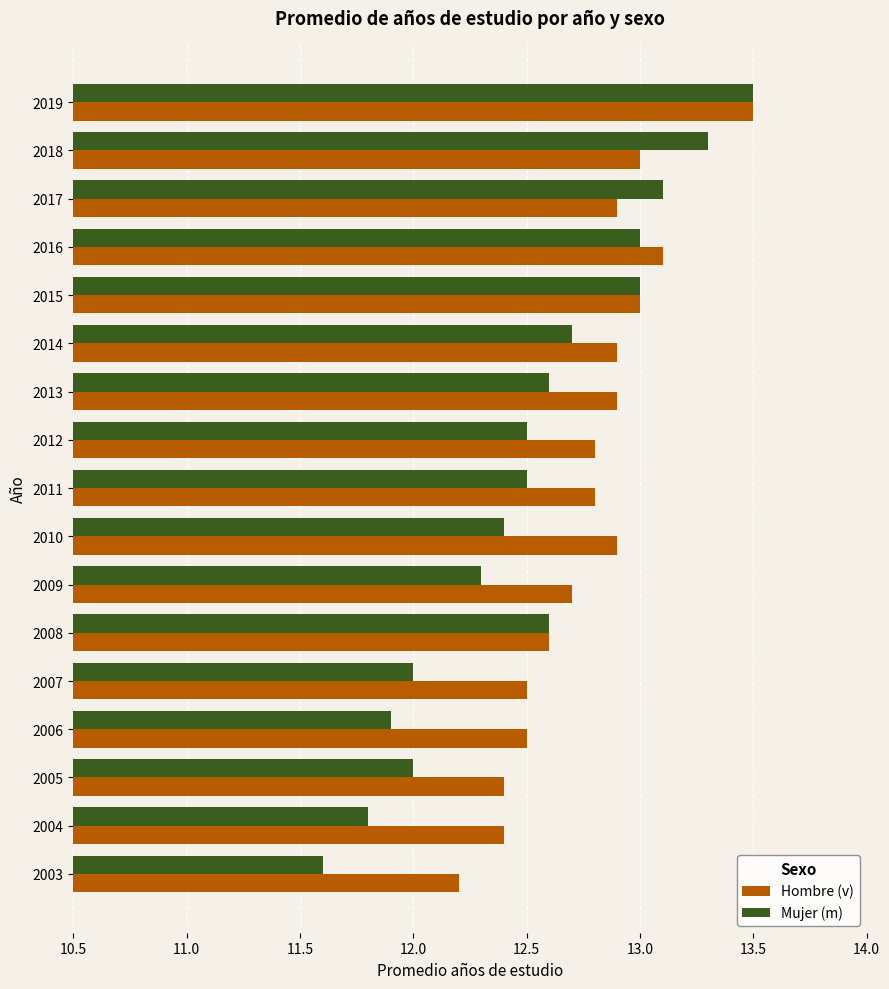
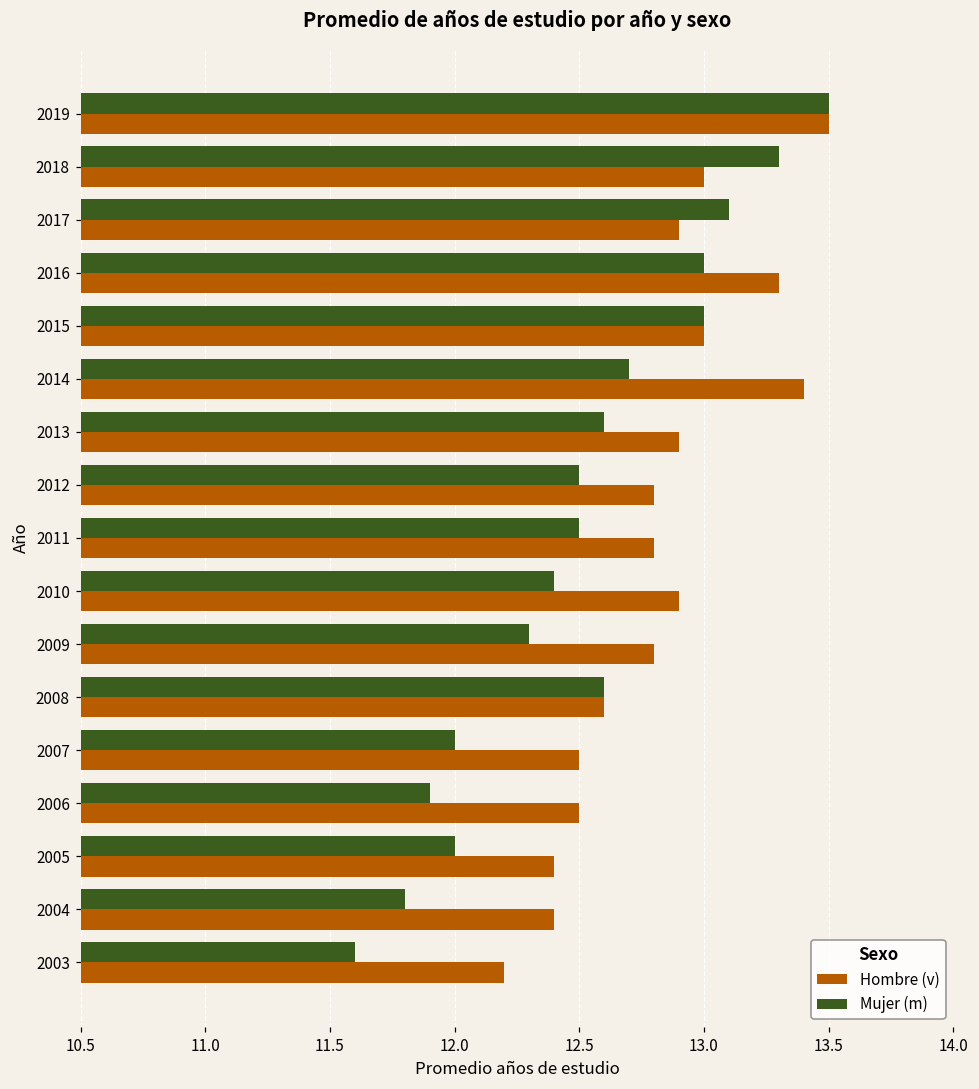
  {
    "Hombre (v)": {
      "2019": 13.5,
      "2018": 13.0,
      "2017": 12.9,
-     "2016": 13.1,
+     "2016": 13.3,
      "2015": 13.0,
-     "2014": 12.9,
+     "2014": 13.4,
      "2013": 12.9,
      "2012": 12.8,
      "2011": 12.8,
      "2010": 12.9,
-     "2009": 12.7,
+     "2009": 12.8,
      "2008": 12.6,
      "2007": 12.5,
      "2006": 12.5,
      "2005": 12.4,
      "2004": 12.4,
      "2003": 12.2
    },
    "Mujer (m)": {
      "2019": 13.5,
      "2018": 13.3,
      "2017": 13.1,
      "2016": 13.0,
      "2015": 13.0,
      "2014": 12.7,
      "2013": 12.6,
      "2012": 12.5,
      "2011": 12.5,
      "2010": 12.4,
      "2009": 12.3,
      "2008": 12.6,
      "2007": 12.0,
      "2006": 11.9,
      "2005": 12.0,
      "2004": 11.8,
      "2003": 11.6
    }
  }
